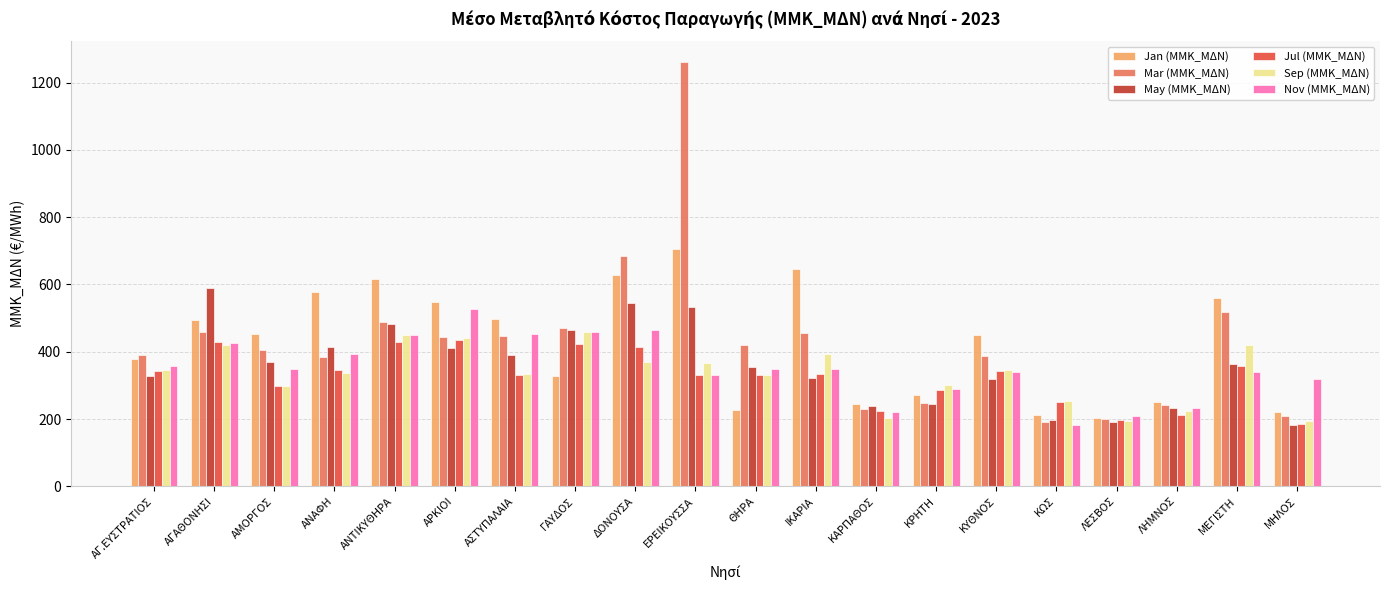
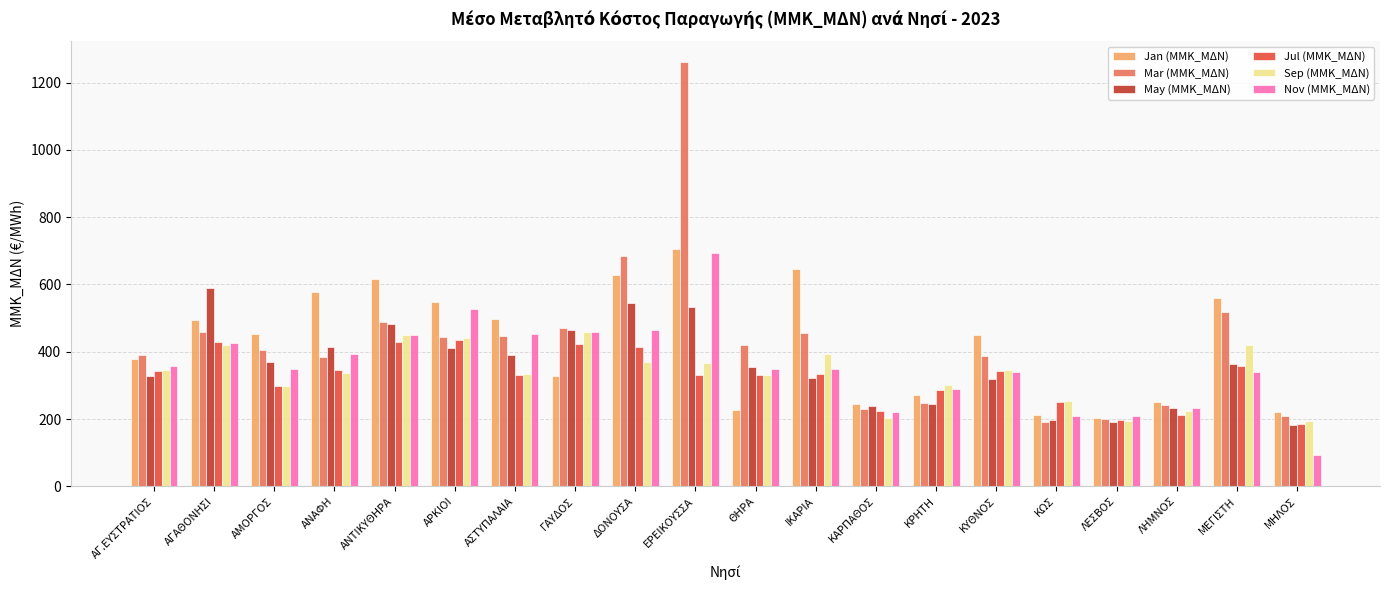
  {
    "Sep (ΜMΚ_ΜΔΝ)": {
      "ΑΓ.ΕΥΣΤΡΑΤΙΟΣ": 350,
      "ΑΓΑΘΟΝΗΣΙ": 420,
      "ΑΜΟΡΓΟΣ": 300,
      "ΑΝΑΦΗ": 340,
      "ΑΝΤΙΚΥΘΗΡΑ": 450,
      "ΑΡΚΙΟΙ": 440,
      "ΑΣΤΥΠΑΛΑΙΑ": 330,
      "ΓΑΥΔΟΣ": 460,
      "ΔΟΝΟΥΣΑ": 370,
      "ΕΡΕΙΚΟΥΣΣΑ": 370,
      "ΘΗΡΑ": 330,
      "ΙΚΑΡΙΑ": 390,
      "ΚΑΡΠΑΘΟΣ": 200,
      "ΚΡΗΤΗ": 300,
      "ΚΥΘΝΟΣ": 350,
      "ΚΩΣ": 250,
      "ΛΕΣΒΟΣ": 190,
      "ΛΗΜΝΟΣ": 220,
      "ΜΕΓΙΣΤΗ": 420,
      "ΜΗΛΟΣ": 200
    },
    "Nov (ΜMΚ_ΜΔΝ)": {
      "ΑΓ.ΕΥΣΤΡΑΤΙΟΣ": 360,
      "ΑΓΑΘΟΝΗΣΙ": 430,
      "ΑΜΟΡΓΟΣ": 350,
      "ΑΝΑΦΗ": 390,
      "ΑΝΤΙΚΥΘΗΡΑ": 450,
      "ΑΡΚΙΟΙ": 530,
      "ΑΣΤΥΠΑΛΑΙΑ": 450,
      "ΓΑΥΔΟΣ": 460,
      "ΔΟΝΟΥΣΑ": 460,
-     "ΕΡΕΙΚΟΥΣΣΑ": 330,
+     "ΕΡΕΙΚΟΥΣΣΑ": 690,
      "ΘΗΡΑ": 350,
      "ΙΚΑΡΙΑ": 350,
      "ΚΑΡΠΑΘΟΣ": 220,
      "ΚΡΗΤΗ": 290,
      "ΚΥΘΝΟΣ": 340,
-     "ΚΩΣ": 180,
+     "ΚΩΣ": 210,
      "ΛΕΣΒΟΣ": 210,
      "ΛΗΜΝΟΣ": 230,
      "ΜΕΓΙΣΤΗ": 340,
-     "ΜΗΛΟΣ": 320
+     "ΜΗΛΟΣ": 90
    }
  }
